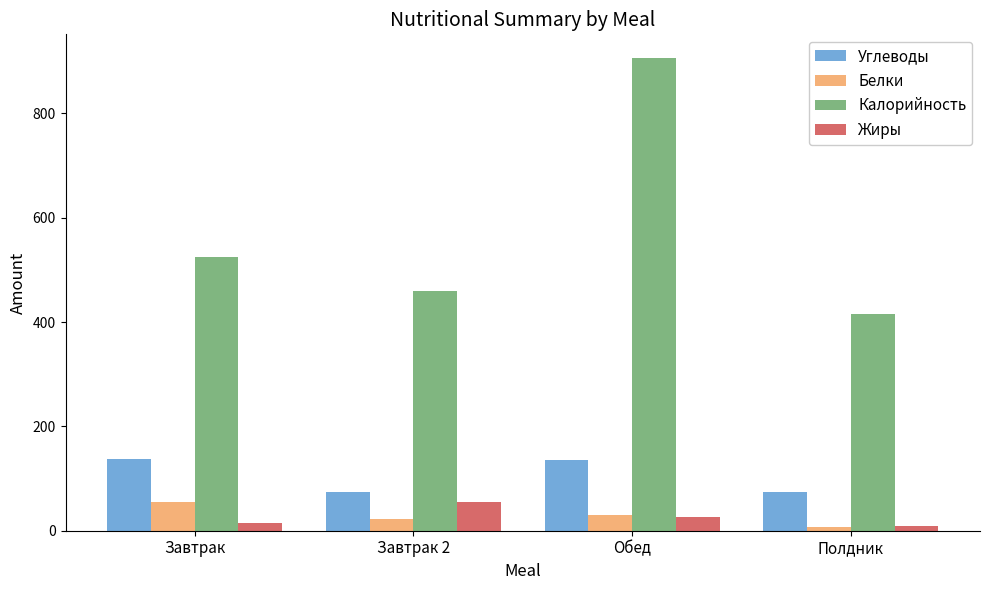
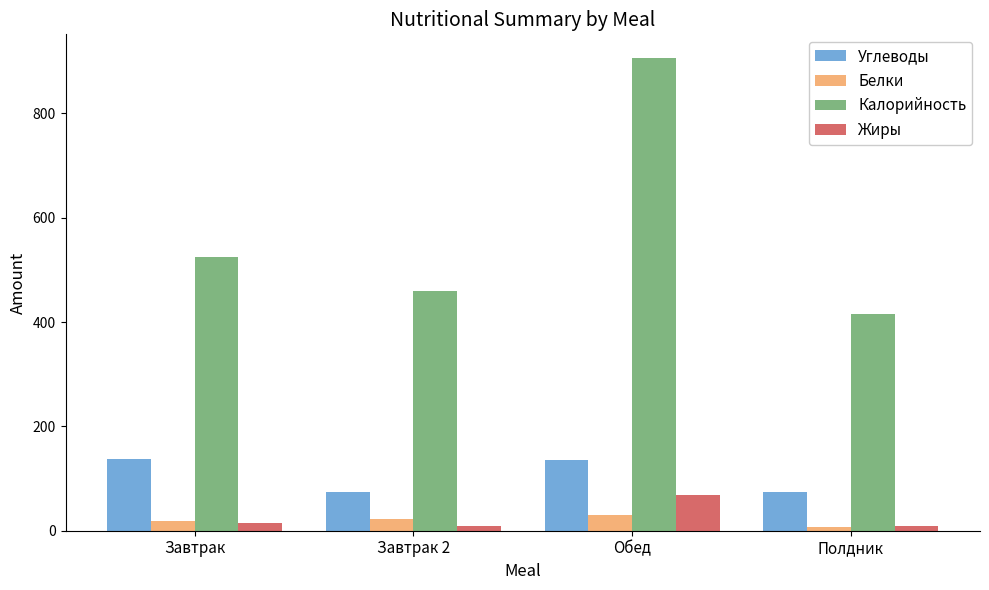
  {
    "Углеводы": {
      "Завтрак": 140,
      "Завтрак 2": 80,
      "Обед": 140,
      "Полдник": 80
    },
    "Белки": {
-     "Завтрак": 50,
+     "Завтрак": 20,
      "Завтрак 2": 20,
      "Обед": 30,
      "Полдник": 10
    },
    "Калорийность": {
      "Завтрак": 520,
      "Завтрак 2": 460,
      "Обед": 910,
      "Полдник": 420
    },
    "Жиры": {
      "Завтрак": 10,
-     "Завтрак 2": 60,
-     "Обед": 30,
+     "Завтрак 2": 10,
+     "Обед": 70,
      "Полдник": 10
    }
  }
